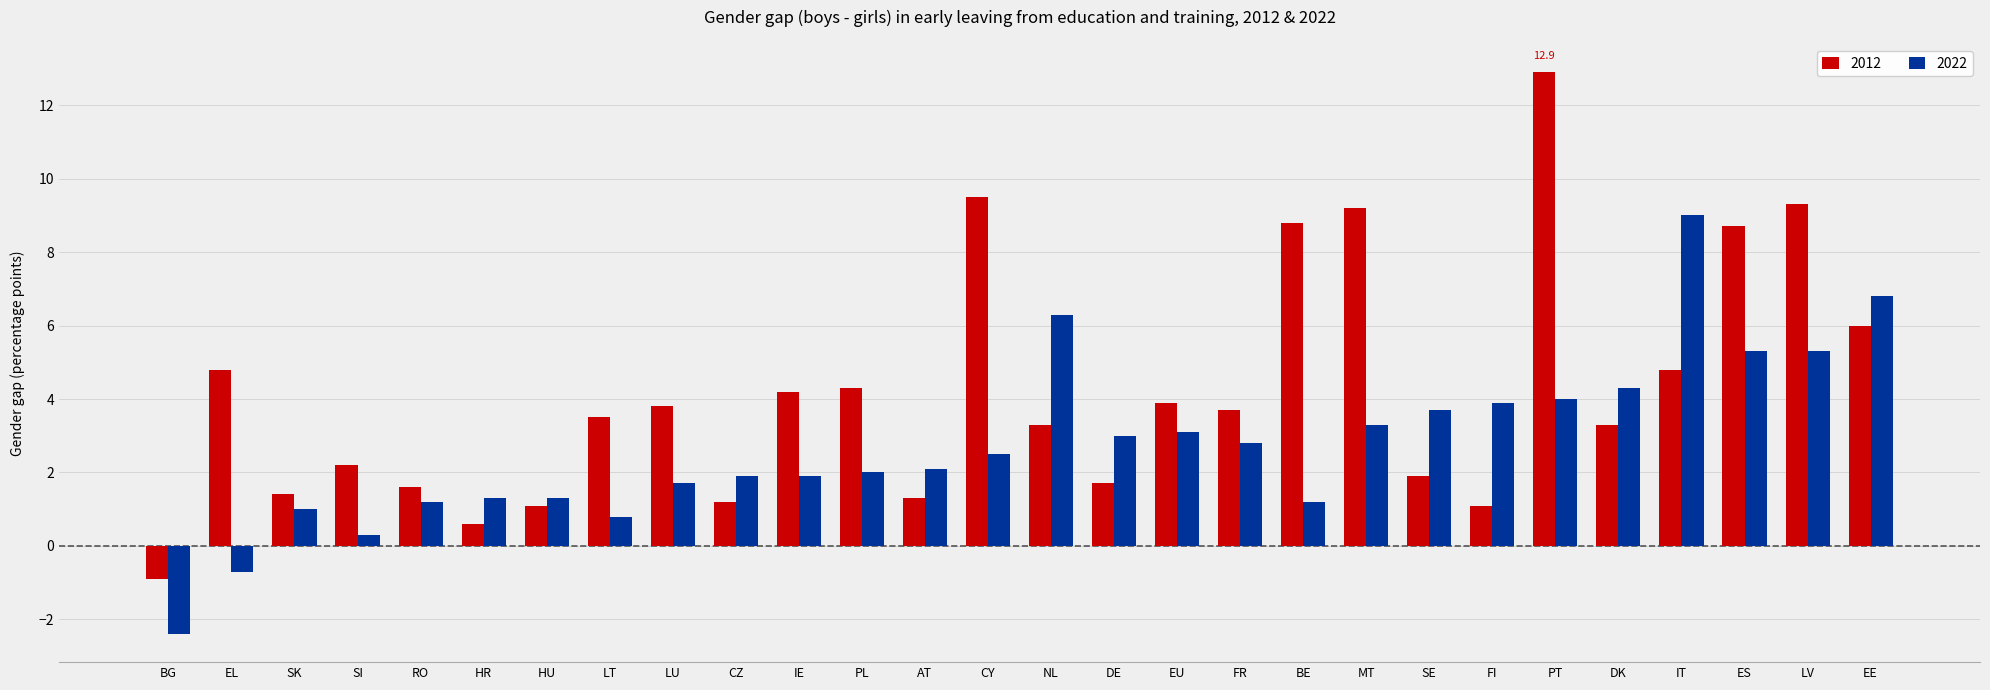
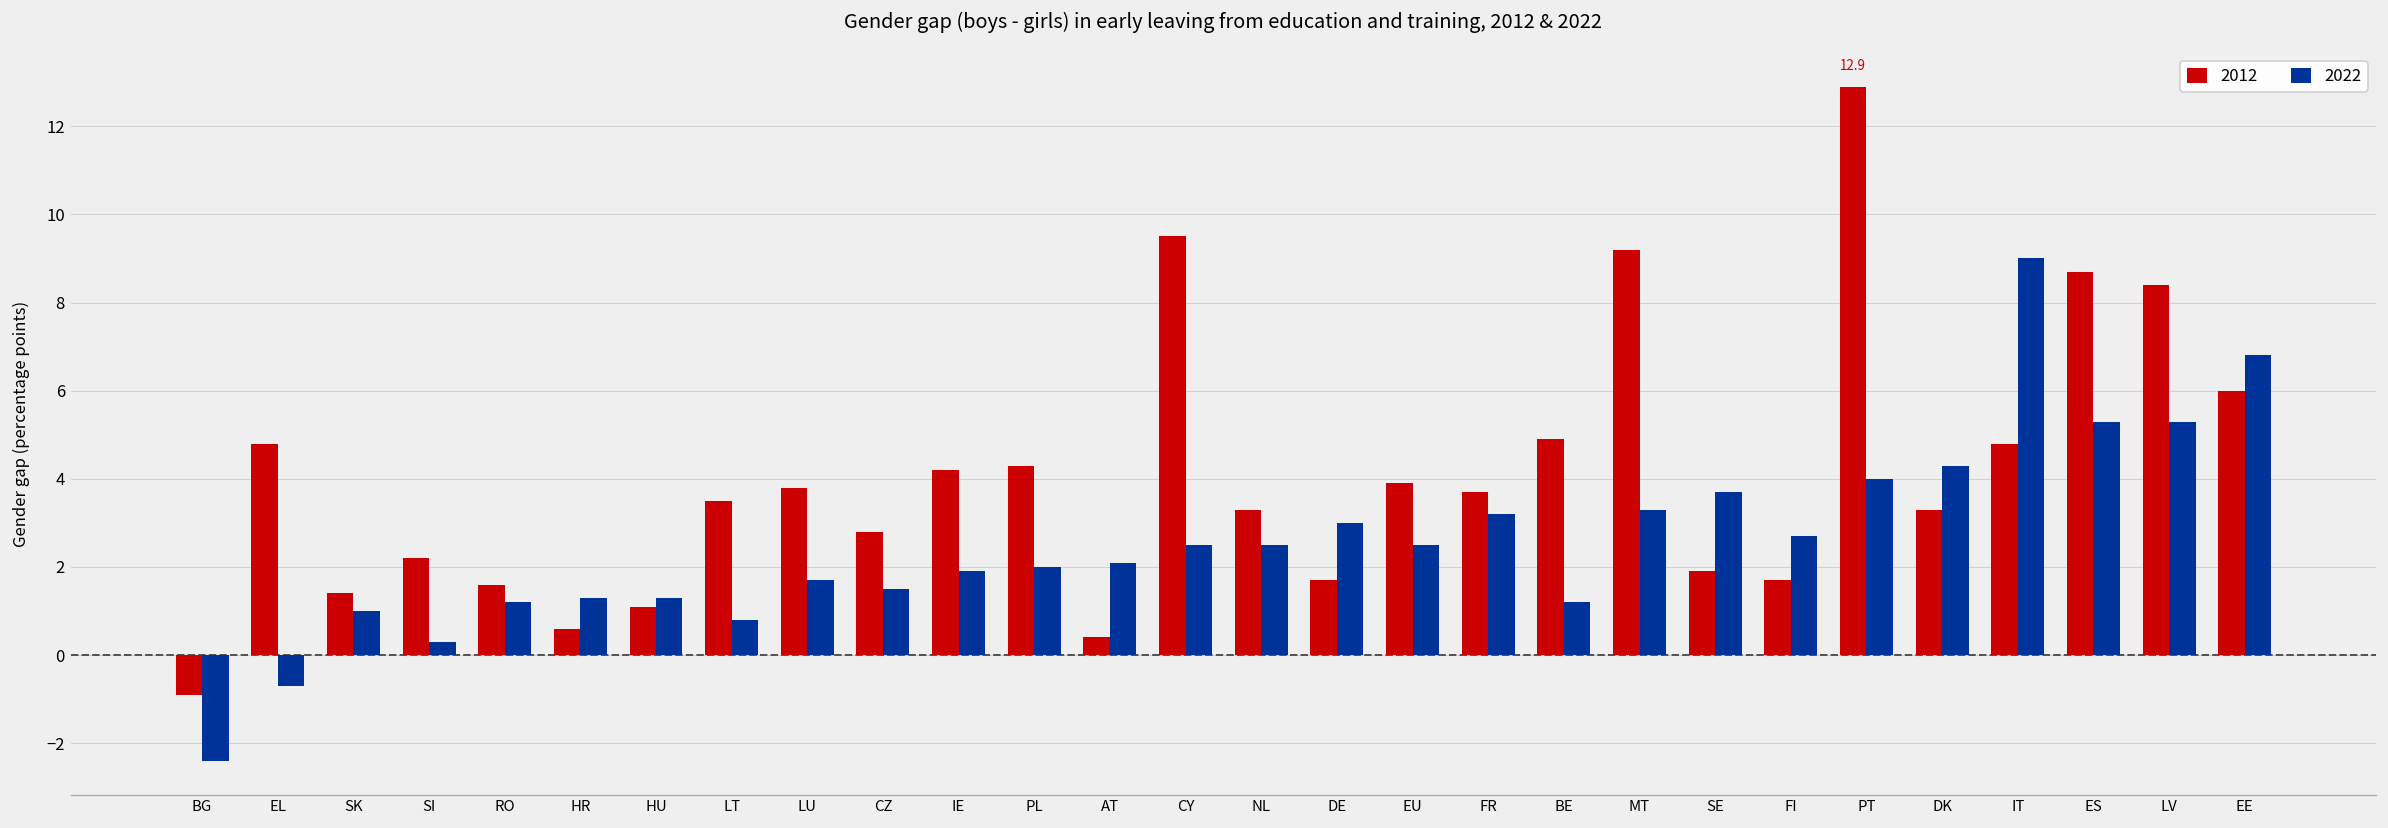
  {
    "2012": {
      "BG": -0.9,
      "EL": 4.8,
      "SK": 1.4,
      "SI": 2.2,
      "RO": 1.6,
      "HR": 0.6,
      "HU": 1.1,
      "LT": 3.5,
      "LU": 3.8,
-     "CZ": 1.2,
+     "CZ": 2.8,
      "IE": 4.2,
      "PL": 4.3,
-     "AT": 1.3,
+     "AT": 0.4,
      "CY": 9.5,
      "NL": 3.3,
      "DE": 1.7,
      "EU": 3.9,
      "FR": 3.7,
-     "BE": 8.8,
+     "BE": 4.9,
      "MT": 9.2,
      "SE": 1.9,
-     "FI": 1.1,
+     "FI": 1.7,
      "DK": 3.3,
      "IT": 4.8,
      "ES": 8.7,
-     "LV": 9.3,
+     "LV": 8.4,
      "EE": 6.0
    },
    "2022": {
      "BG": -2.4,
      "EL": -0.7,
      "SK": 1.0,
      "SI": 0.3,
      "RO": 1.2,
      "HR": 1.3,
      "HU": 1.3,
      "LT": 0.8,
      "LU": 1.7,
-     "CZ": 1.9,
+     "CZ": 1.5,
      "IE": 1.9,
      "PL": 2.0,
      "AT": 2.1,
      "CY": 2.5,
-     "NL": 6.3,
+     "NL": 2.5,
      "DE": 3.0,
-     "EU": 3.1,
-     "FR": 2.8,
+     "EU": 2.5,
+     "FR": 3.2,
      "BE": 1.2,
      "MT": 3.3,
      "SE": 3.7,
-     "FI": 3.9,
+     "FI": 2.7,
      "PT": 4.0,
      "DK": 4.3,
      "IT": 9.0,
      "ES": 5.3,
      "LV": 5.3,
      "EE": 6.8
    }
  }
